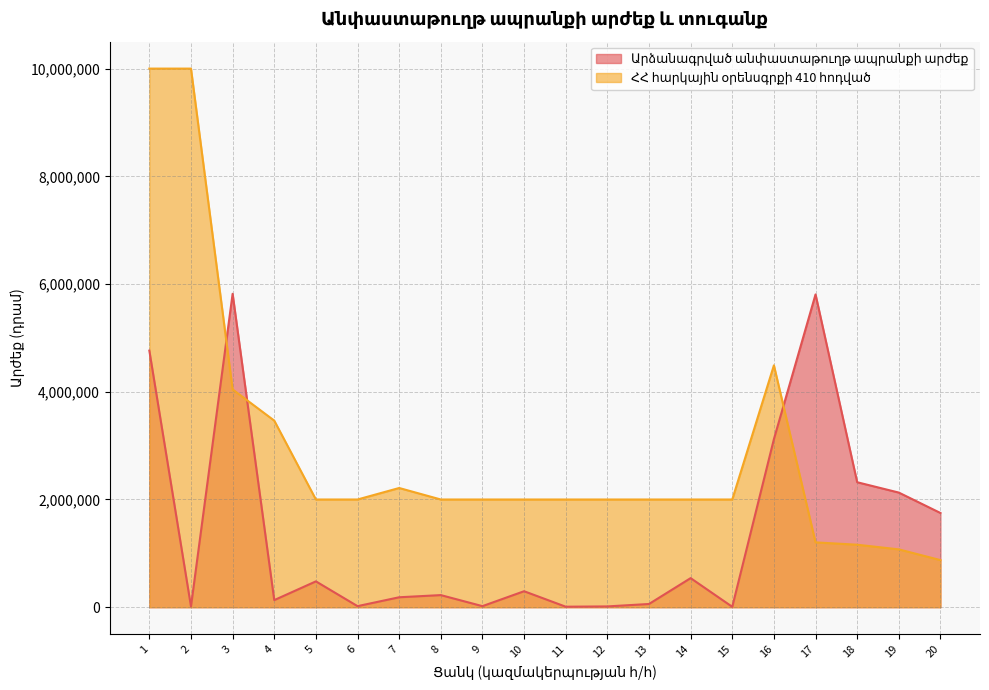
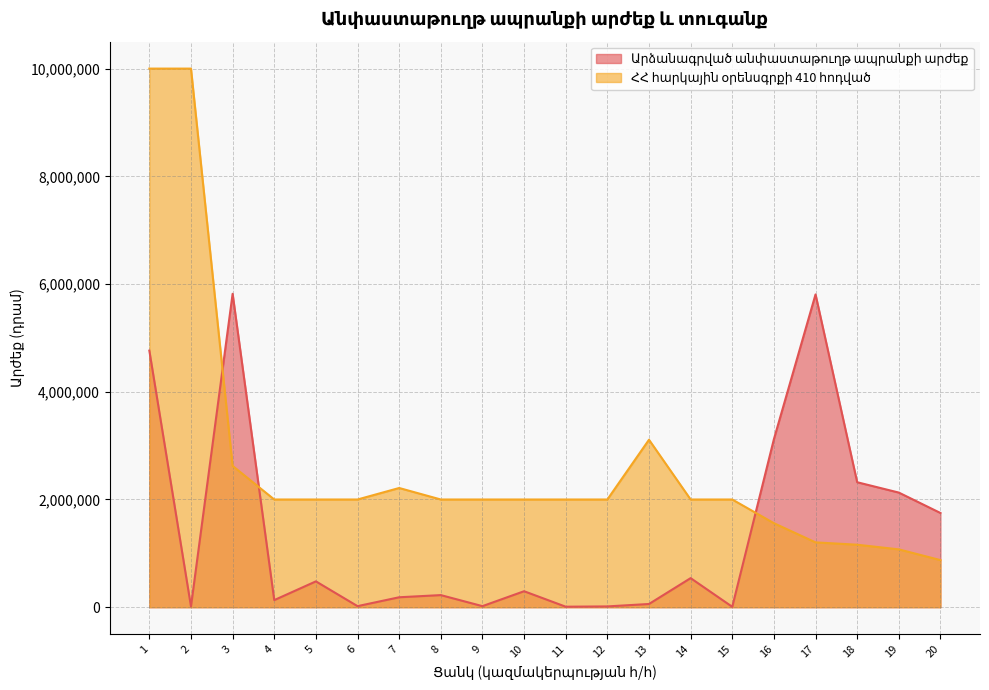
  {
    "Արձանագրված անփաստաթուղթ ապրանքի արժեք": {
      "1": "4,800,000",
      "2": "0",
      "3": "5,800,000",
      "4": "100,000",
      "5": "500,000",
      "6": "0",
      "7": "200,000",
      "8": "200,000",
      "9": "0",
      "10": "300,000",
      "11": "0",
      "12": "0",
      "13": "100,000",
      "14": "500,000",
      "15": "0",
      "16": "3,100,000",
      "17": "5,800,000",
      "18": "2,300,000",
      "19": "2,100,000",
      "20": "1,700,000"
    },
    "ՀՀ հարկային օրենսգրքի 410 հոդված": {
      "1": "10,000,000",
      "2": "10,000,000",
-     "3": "4,000,000",
-     "4": "3,500,000",
+     "3": "2,600,000",
+     "4": "2,000,000",
      "5": "2,000,000",
      "6": "2,000,000",
      "7": "2,200,000",
      "8": "2,000,000",
      "9": "2,000,000",
      "10": "2,000,000",
      "11": "2,000,000",
      "12": "2,000,000",
-     "13": "2,000,000",
+     "13": "3,100,000",
      "14": "2,000,000",
      "15": "2,000,000",
-     "16": "4,500,000",
+     "16": "1,600,000",
      "17": "1,200,000",
      "18": "1,200,000",
      "19": "1,100,000",
      "20": "900,000"
    }
  }
